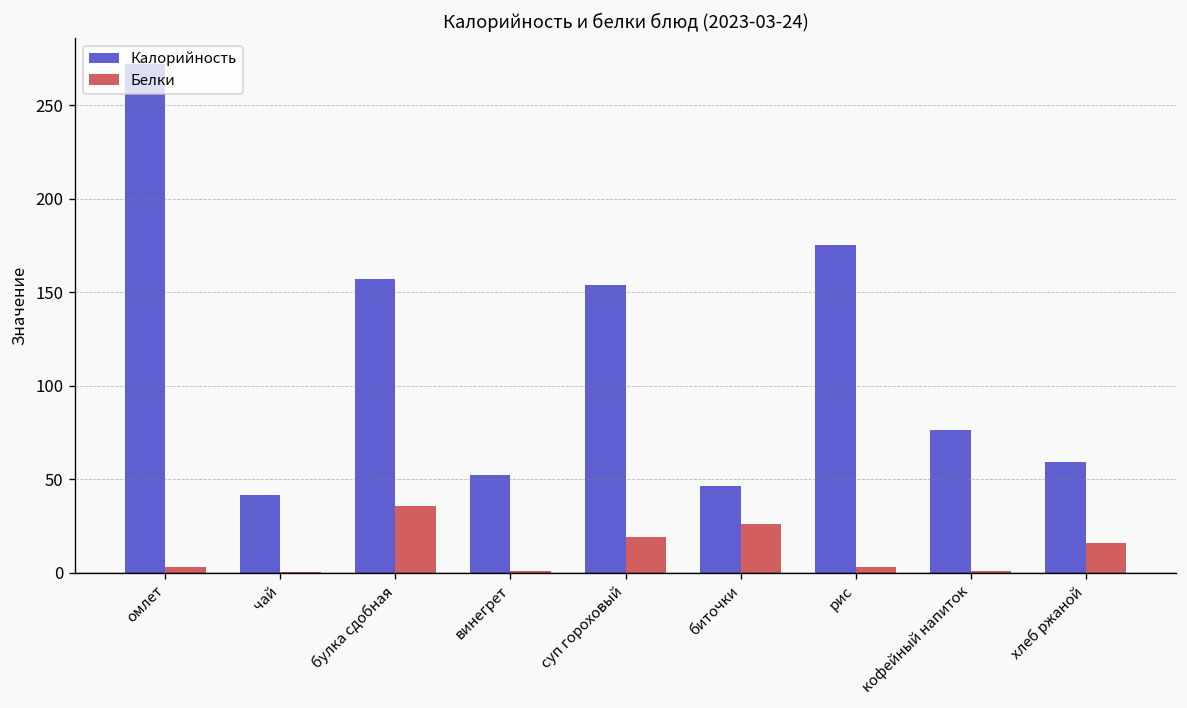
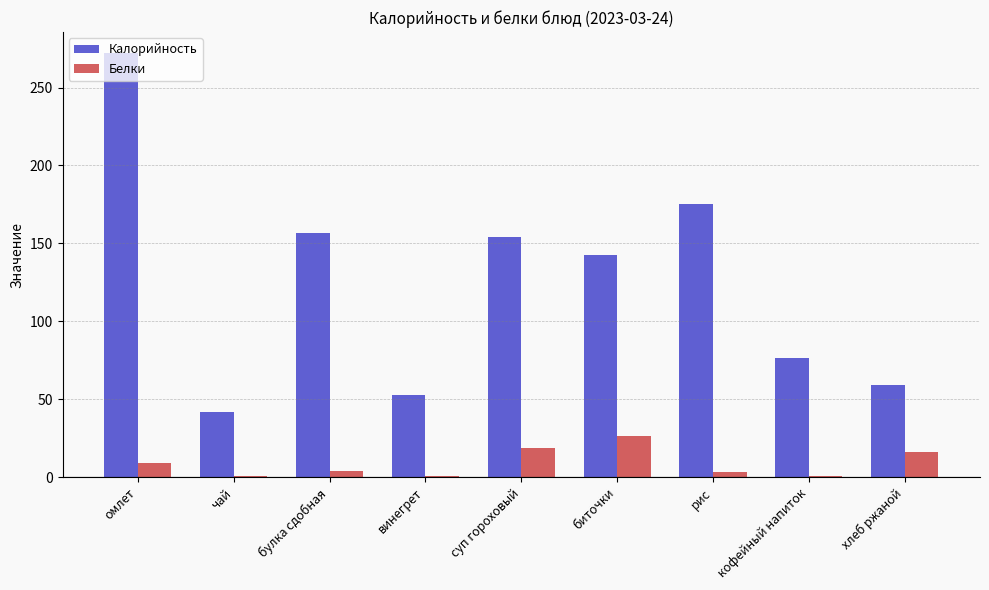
  {
    "Калорийность": {
      "чай": 42,
      "булка сдобная": 157,
      "винегрет": 52,
      "суп гороховый": 154,
-     "биточки": 46,
+     "биточки": 143,
      "рис": 175,
      "кофейный напиток": 76,
      "хлеб ржаной": 59
    },
    "Белки": {
-     "омлет": 3,
-     "булка сдобная": 36,
+     "омлет": 9,
+     "булка сдобная": 4,
      "суп гороховый": 19,
      "биточки": 26,
      "рис": 3,
      "хлеб ржаной": 16
    }
  }
